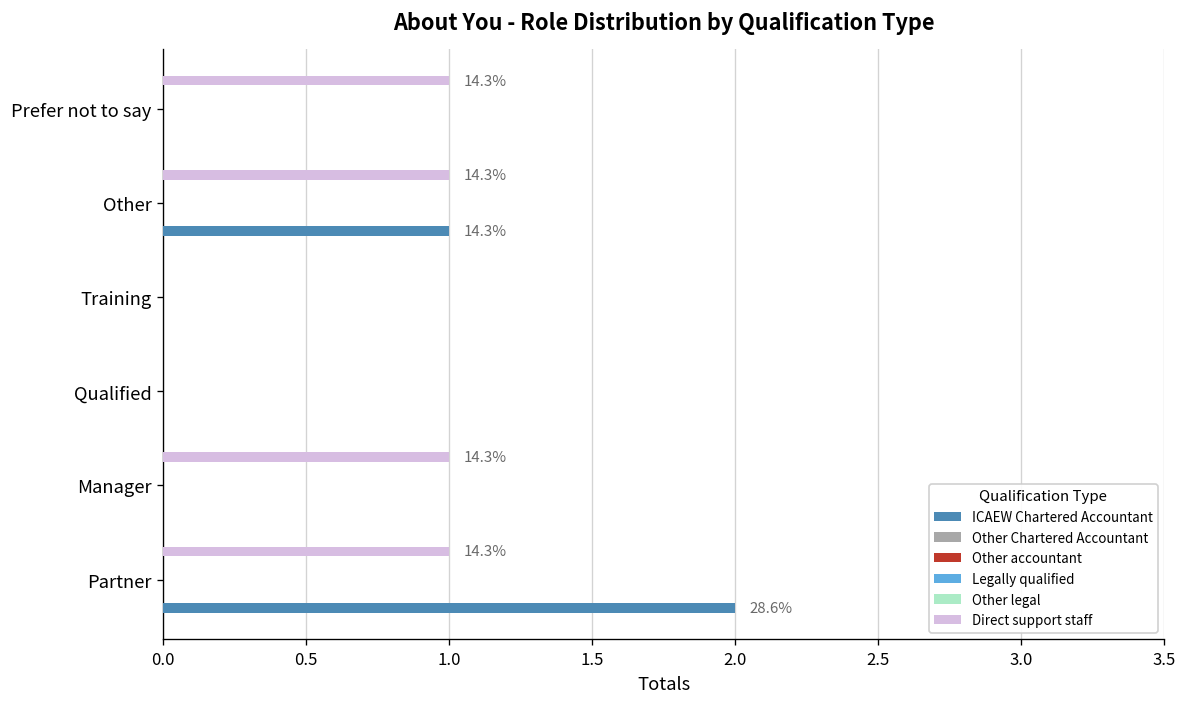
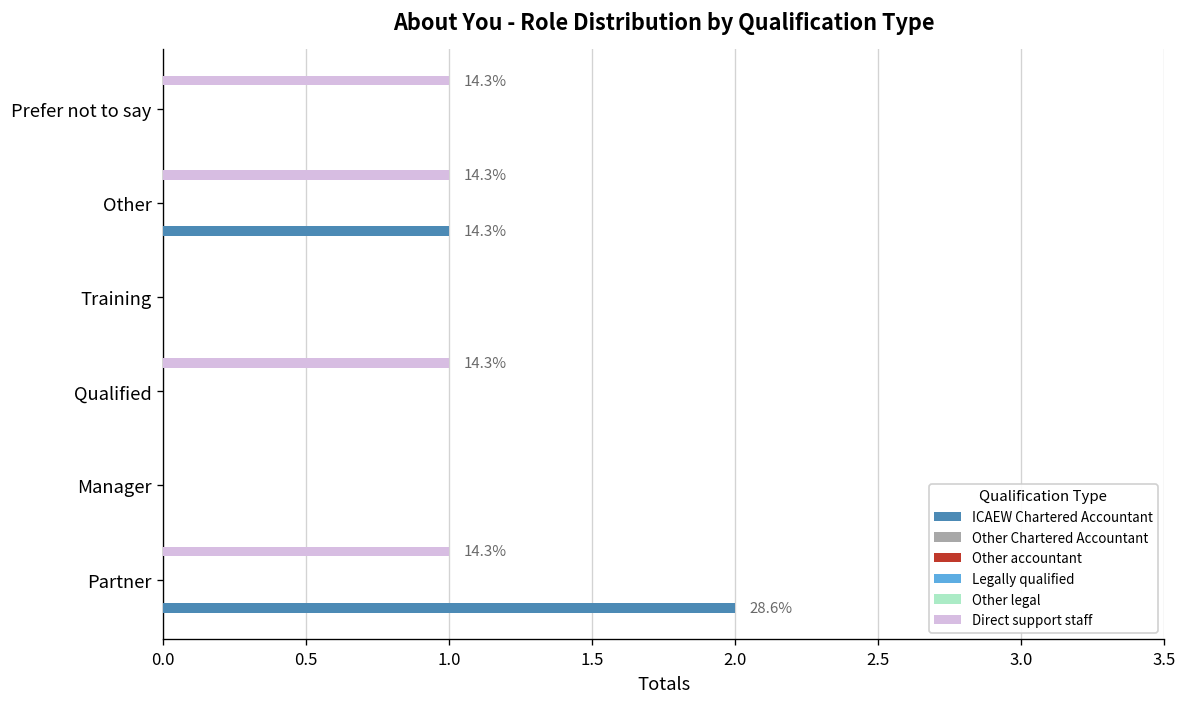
  {
    "Other Chartered Accountant": {
      "Prefer not to say": 0,
      "Other": 0,
      "Training": 0,
      "Qualified": 0,
      "Manager": 0,
      "Partner": 0
    },
    "Other accountant": {
      "Prefer not to say": 0,
      "Other": 0,
      "Training": 0,
      "Qualified": 0,
      "Manager": 0,
      "Partner": 0
    },
    "Other legal": {
      "Prefer not to say": 0,
      "Other": 0,
      "Training": 0,
      "Qualified": 0,
      "Manager": 0,
      "Partner": 0
    },
    "Direct support staff": {
      "Training": 0,
-     "Qualified": 0,
-     "Manager": 1
+     "Qualified": 1,
+     "Manager": 0
    }
  }
